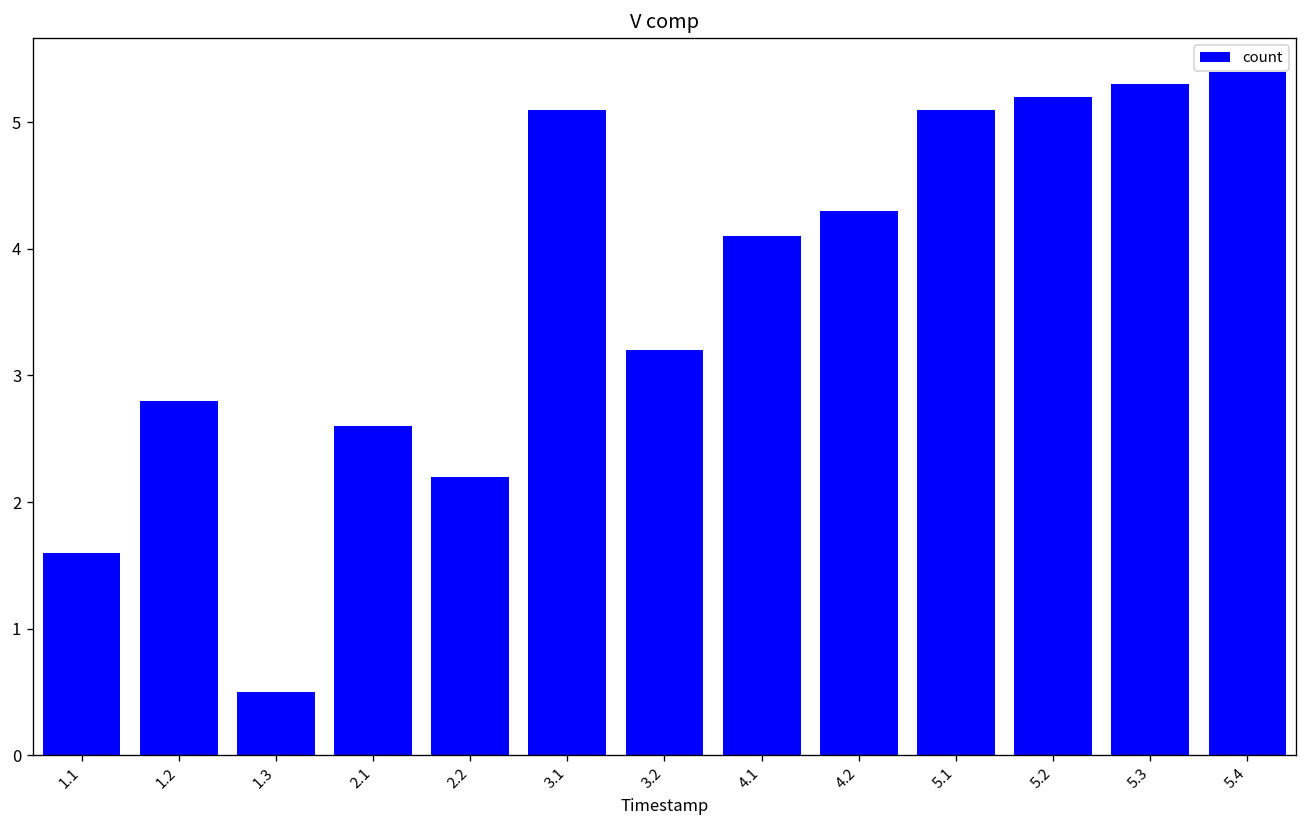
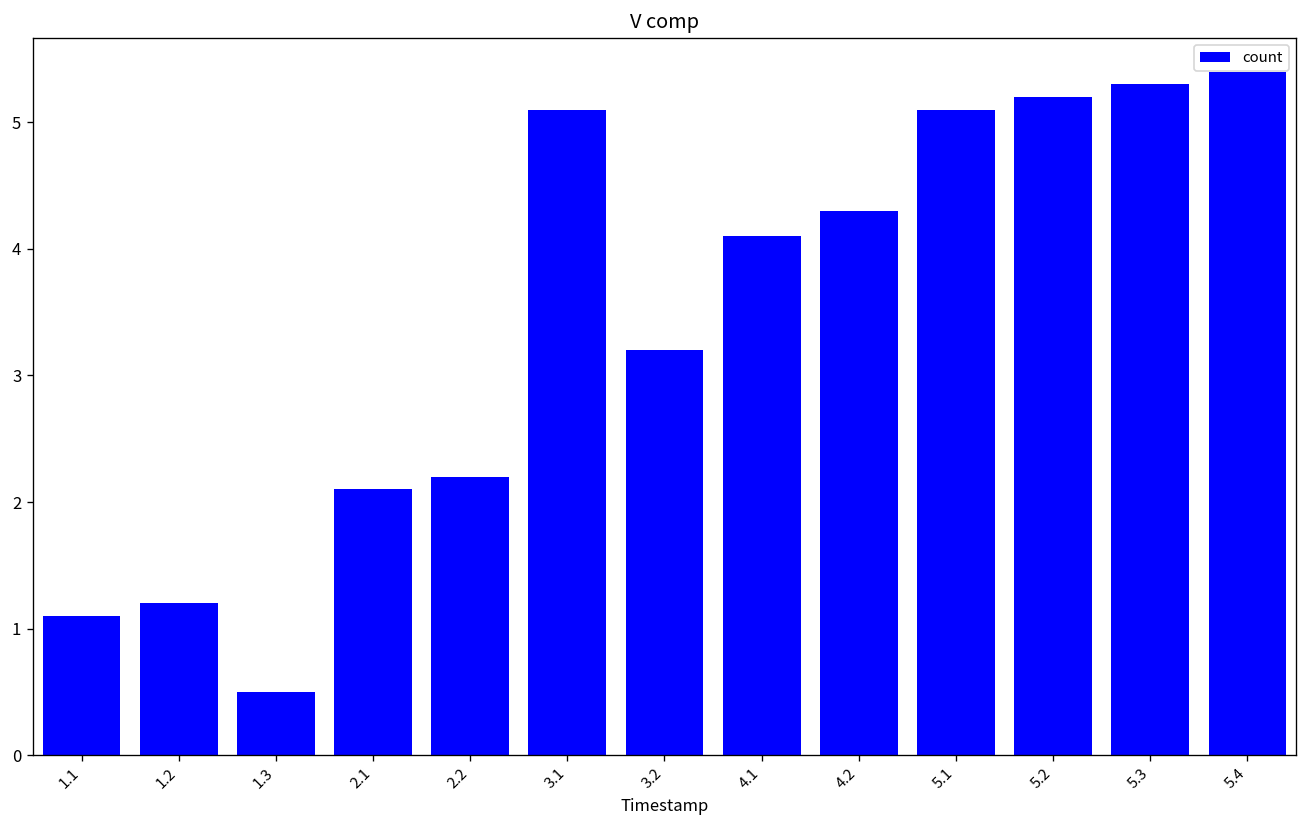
  {
-   "1.1": 1.6,
-   "1.2": 2.8,
+   "1.1": 1.1,
+   "1.2": 1.2,
    "1.3": 0.5,
-   "2.1": 2.6,
+   "2.1": 2.1,
    "2.2": 2.2,
    "3.1": 5.1,
    "3.2": 3.2,
    "4.1": 4.1,
    "4.2": 4.3,
    "5.1": 5.1,
    "5.2": 5.2,
    "5.3": 5.3
  }
